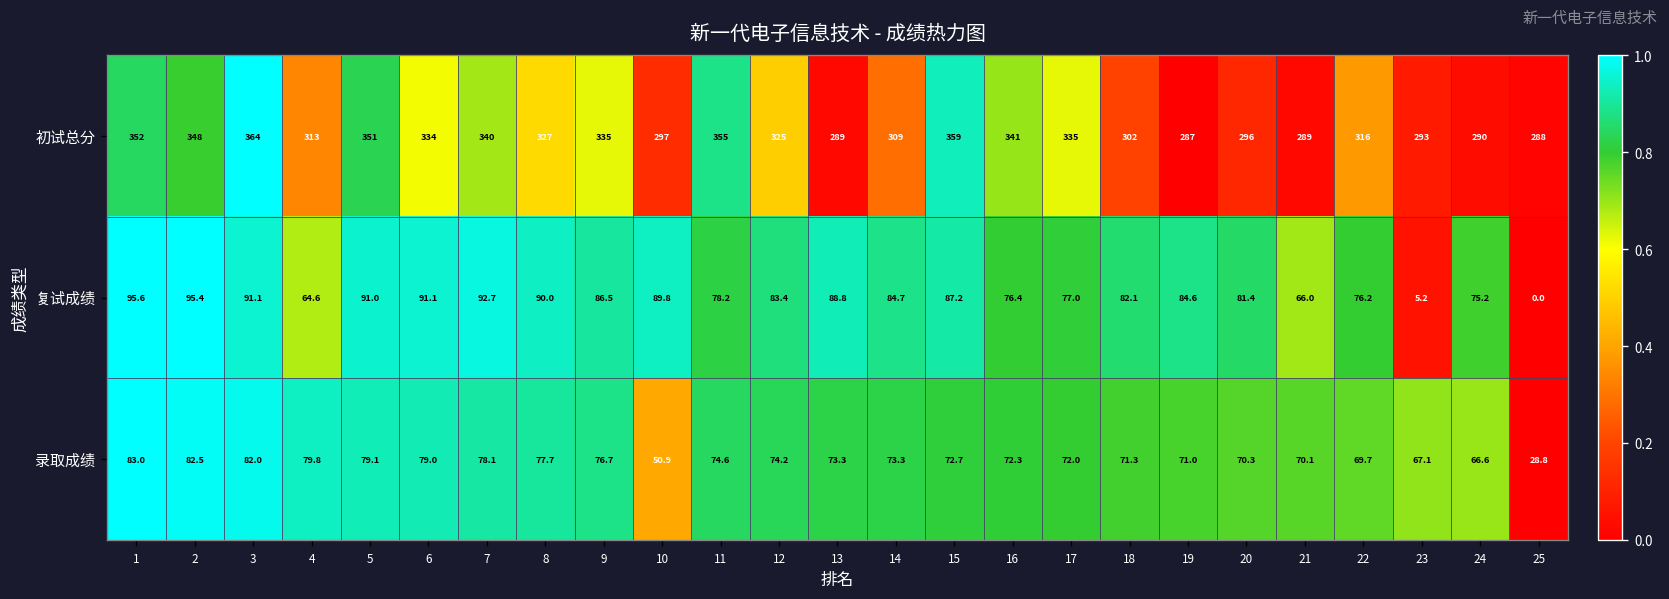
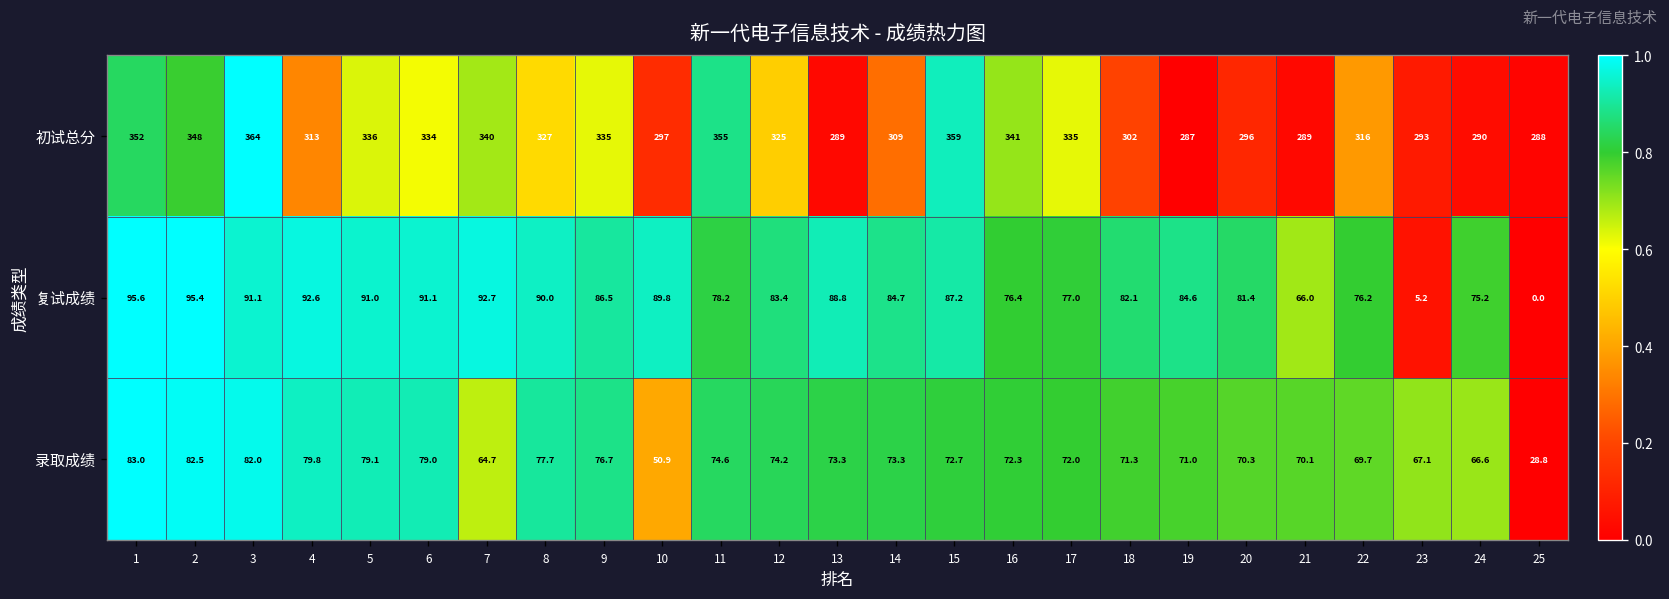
  {
    "初试总分": {
      "1": 352,
      "2": 348,
      "3": 364,
      "4": 313,
-     "5": 351,
+     "5": 336,
      "6": 334,
      "7": 340,
      "8": 327,
      "9": 335,
      "10": 297,
      "11": 355,
      "12": 325,
      "13": 289,
      "14": 309,
      "15": 359,
      "16": 341,
      "17": 335,
      "18": 302,
      "19": 287,
      "20": 296,
      "21": 289,
      "22": 316,
      "23": 293,
      "24": 290,
      "25": 288
    },
    "复试成绩": {
      "1": 95.6,
      "2": 95.4,
      "3": 91.1,
-     "4": 64.6,
+     "4": 92.6,
      "5": 91.0,
      "6": 91.1,
      "7": 92.7,
      "8": 90.0,
      "9": 86.5,
      "10": 89.8,
      "11": 78.2,
      "12": 83.4,
      "13": 88.8,
      "14": 84.7,
      "15": 87.2,
      "16": 76.4,
      "17": 77.0,
      "18": 82.1,
      "19": 84.6,
      "20": 81.4,
      "21": 66.0,
      "22": 76.2,
      "23": 5.2,
      "24": 75.2,
      "25": 0.0
    },
    "录取成绩": {
      "1": 83.0,
      "2": 82.5,
      "3": 82.0,
      "4": 79.8,
      "5": 79.1,
      "6": 79.0,
-     "7": 78.1,
+     "7": 64.7,
      "8": 77.7,
      "9": 76.7,
      "10": 50.9,
      "11": 74.6,
      "12": 74.2,
      "13": 73.3,
      "14": 73.3,
      "15": 72.7,
      "16": 72.3,
      "17": 72.0,
      "18": 71.3,
      "19": 71.0,
      "20": 70.3,
      "21": 70.1,
      "22": 69.7,
      "23": 67.1,
      "24": 66.6,
      "25": 28.8
    }
  }
